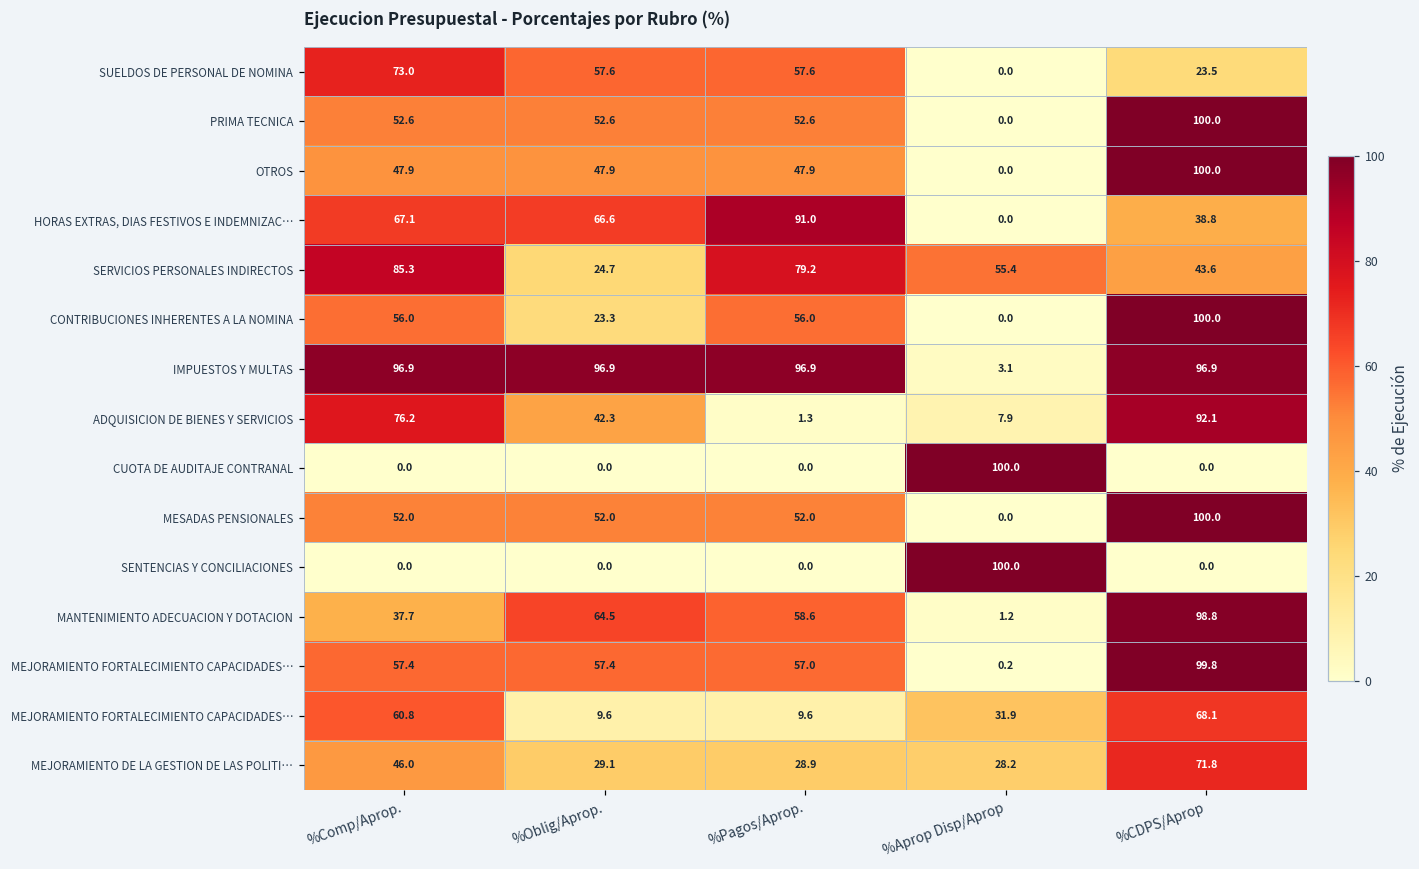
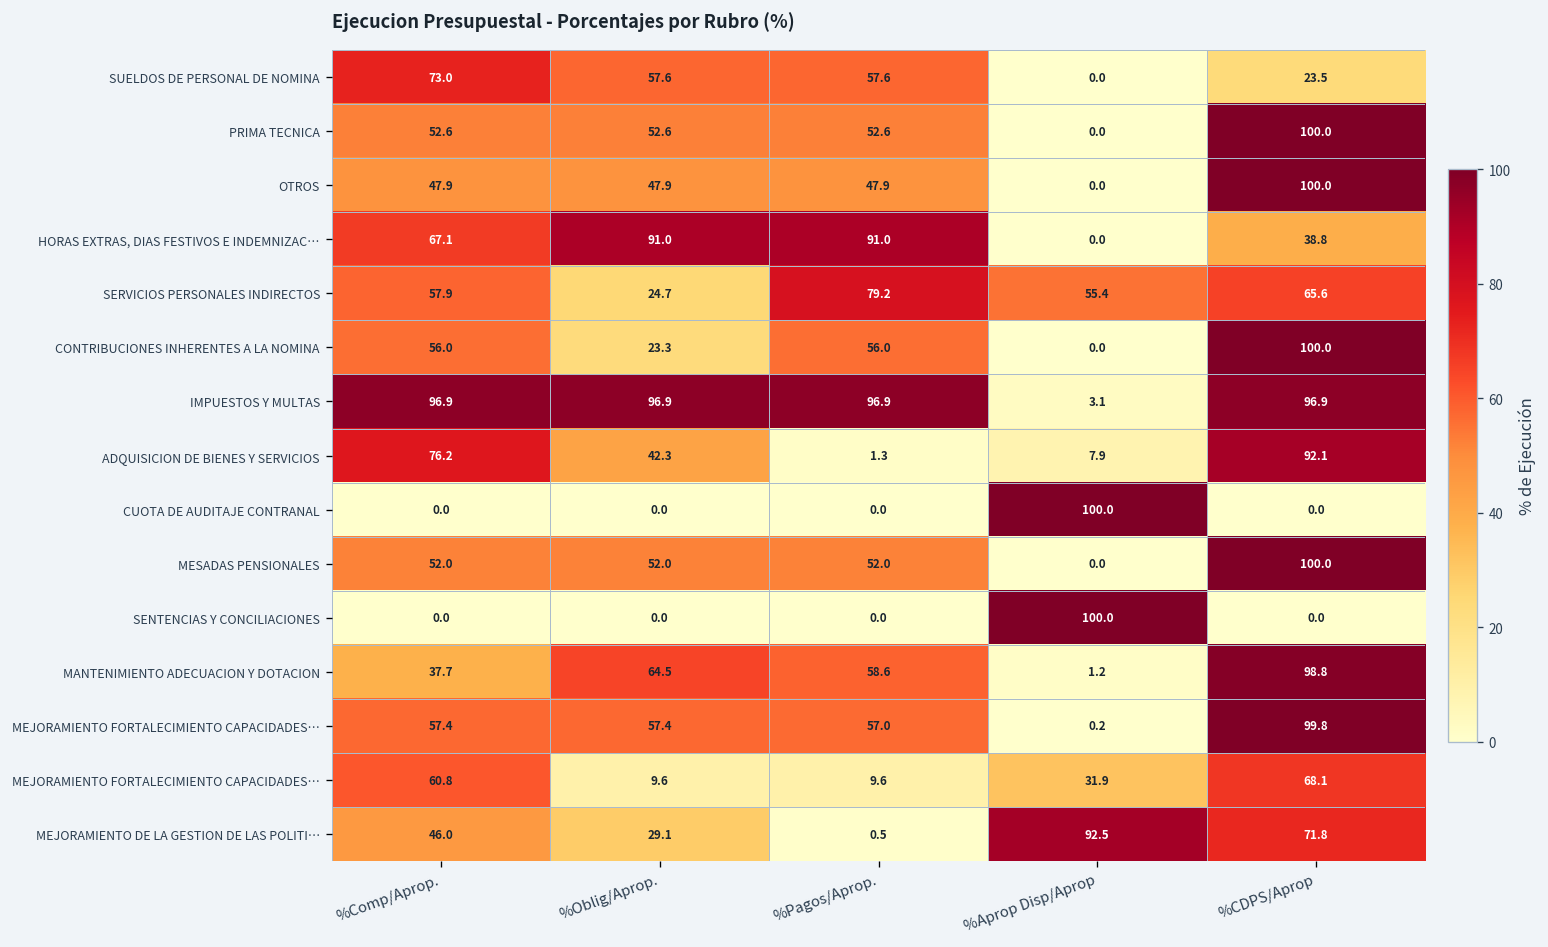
  {
    "SUELDOS DE PERSONAL DE NOMINA": {
      "%Comp/Aprop.": 73.0,
      "%Oblig/Aprop.": 57.6,
      "%Pagos/Aprop.": 57.6,
      "%Aprop Disp/Aprop": 0.0,
      "%CDPS/Aprop": 23.5
    },
    "PRIMA TECNICA": {
      "%Comp/Aprop.": 52.6,
      "%Oblig/Aprop.": 52.6,
      "%Pagos/Aprop.": 52.6,
      "%Aprop Disp/Aprop": 0.0,
      "%CDPS/Aprop": 100.0
    },
    "OTROS": {
      "%Comp/Aprop.": 47.9,
      "%Oblig/Aprop.": 47.9,
      "%Pagos/Aprop.": 47.9,
      "%Aprop Disp/Aprop": 0.0,
      "%CDPS/Aprop": 100.0
    },
    "HORAS EXTRAS, DIAS FESTIVOS E INDEMNIZAC…": {
      "%Comp/Aprop.": 67.1,
-     "%Oblig/Aprop.": 66.6,
+     "%Oblig/Aprop.": 91.0,
      "%Pagos/Aprop.": 91.0,
      "%Aprop Disp/Aprop": 0.0,
      "%CDPS/Aprop": 38.8
    },
    "SERVICIOS PERSONALES INDIRECTOS": {
-     "%Comp/Aprop.": 85.3,
+     "%Comp/Aprop.": 57.9,
      "%Oblig/Aprop.": 24.7,
      "%Pagos/Aprop.": 79.2,
      "%Aprop Disp/Aprop": 55.4,
-     "%CDPS/Aprop": 43.6
+     "%CDPS/Aprop": 65.6
    },
    "CONTRIBUCIONES INHERENTES A LA NOMINA": {
      "%Comp/Aprop.": 56.0,
      "%Oblig/Aprop.": 23.3,
      "%Pagos/Aprop.": 56.0,
      "%Aprop Disp/Aprop": 0.0,
      "%CDPS/Aprop": 100.0
    },
    "IMPUESTOS Y MULTAS": {
      "%Comp/Aprop.": 96.9,
      "%Oblig/Aprop.": 96.9,
      "%Pagos/Aprop.": 96.9,
      "%Aprop Disp/Aprop": 3.1,
      "%CDPS/Aprop": 96.9
    },
    "ADQUISICION DE BIENES Y SERVICIOS": {
      "%Comp/Aprop.": 76.2,
      "%Oblig/Aprop.": 42.3,
      "%Pagos/Aprop.": 1.3,
      "%Aprop Disp/Aprop": 7.9,
      "%CDPS/Aprop": 92.1
    },
    "CUOTA DE AUDITAJE CONTRANAL": {
      "%Comp/Aprop.": 0.0,
      "%Oblig/Aprop.": 0.0,
      "%Pagos/Aprop.": 0.0,
      "%Aprop Disp/Aprop": 100.0,
      "%CDPS/Aprop": 0.0
    },
    "MESADAS PENSIONALES": {
      "%Comp/Aprop.": 52.0,
      "%Oblig/Aprop.": 52.0,
      "%Pagos/Aprop.": 52.0,
      "%Aprop Disp/Aprop": 0.0,
      "%CDPS/Aprop": 100.0
    },
    "SENTENCIAS Y CONCILIACIONES": {
      "%Comp/Aprop.": 0.0,
      "%Oblig/Aprop.": 0.0,
      "%Pagos/Aprop.": 0.0,
      "%Aprop Disp/Aprop": 100.0,
      "%CDPS/Aprop": 0.0
    },
    "MANTENIMIENTO ADECUACION Y DOTACION": {
      "%Comp/Aprop.": 37.7,
      "%Oblig/Aprop.": 64.5,
      "%Pagos/Aprop.": 58.6,
      "%Aprop Disp/Aprop": 1.2,
      "%CDPS/Aprop": 98.8
    },
    "MEJORAMIENTO DE LA GESTION DE LAS POLITI…": {
      "%Comp/Aprop.": 46.0,
      "%Oblig/Aprop.": 29.1,
-     "%Pagos/Aprop.": 28.9,
-     "%Aprop Disp/Aprop": 28.2,
+     "%Pagos/Aprop.": 0.5,
+     "%Aprop Disp/Aprop": 92.5,
      "%CDPS/Aprop": 71.8
    }
  }
